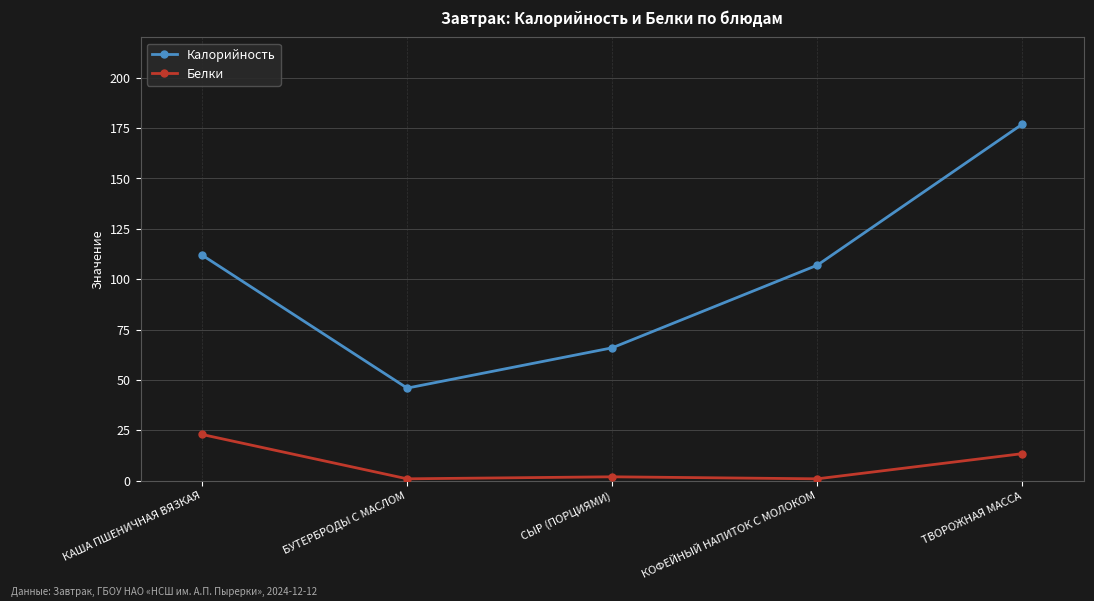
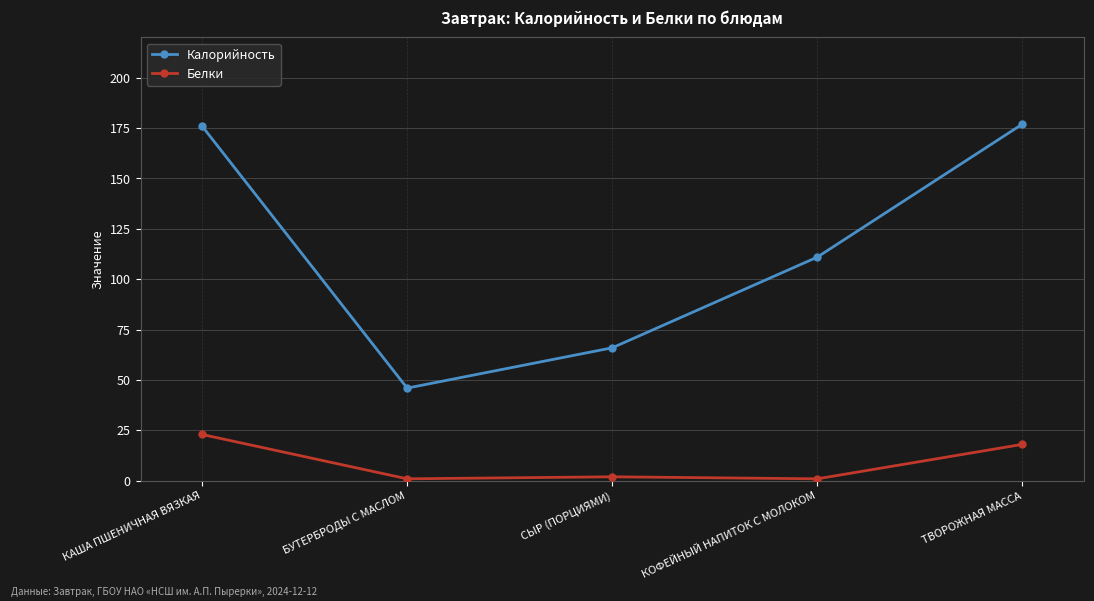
  {
    "Калорийность": {
-     "КАША ПШЕНИЧНАЯ ВЯЗКАЯ": 112,
+     "КАША ПШЕНИЧНАЯ ВЯЗКАЯ": 176,
      "БУТЕРБРОДЫ С МАСЛОМ": 46,
      "СЫР (ПОРЦИЯМИ)": 66,
-     "КОФЕЙНЫЙ НАПИТОК С МОЛОКОМ": 107,
+     "КОФЕЙНЫЙ НАПИТОК С МОЛОКОМ": 111,
      "ТВОРОЖНАЯ МАССА": 177
    },
    "Белки": {
      "КАША ПШЕНИЧНАЯ ВЯЗКАЯ": 23,
      "БУТЕРБРОДЫ С МАСЛОМ": 1,
      "СЫР (ПОРЦИЯМИ)": 2,
      "КОФЕЙНЫЙ НАПИТОК С МОЛОКОМ": 1,
-     "ТВОРОЖНАЯ МАССА": 14
+     "ТВОРОЖНАЯ МАССА": 18
    }
  }
